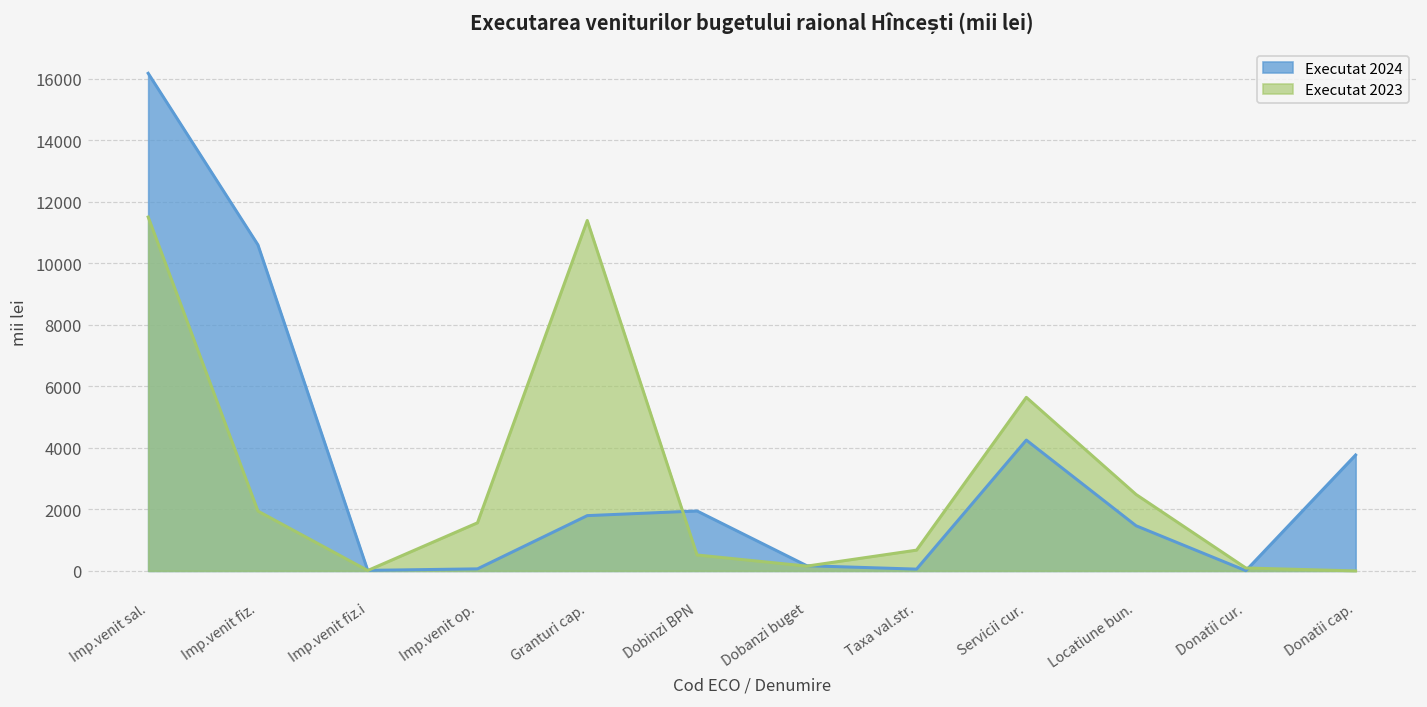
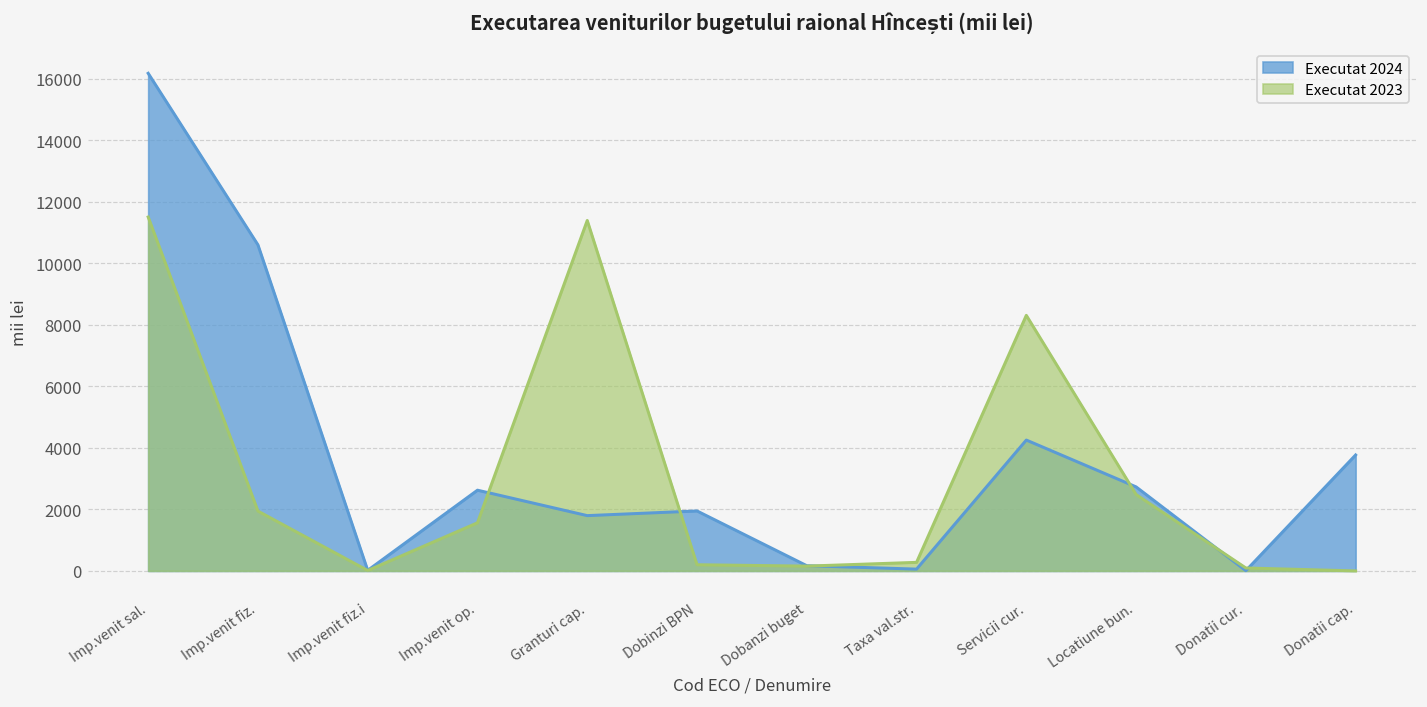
  {
    "Executat 2024": {
      "Imp.venit sal.": 16200,
      "Imp.venit fiz.": 10600,
-     "Imp.venit op.": 100,
+     "Imp.venit op.": 2600,
      "Granturi cap.": 1800,
      "Dobinzi BPN": 1900,
      "Taxa val.str.": 100,
      "Servicii cur.": 4300,
-     "Locatiune bun.": 1500,
+     "Locatiune bun.": 2700,
      "Donatii cap.": 3800
    },
    "Executat 2023": {
      "Imp.venit sal.": 11500,
      "Imp.venit fiz.": 1900,
      "Imp.venit op.": 1600,
      "Granturi cap.": 11400,
-     "Dobinzi BPN": 500,
-     "Taxa val.str.": 700,
-     "Servicii cur.": 5600,
+     "Dobinzi BPN": 200,
+     "Taxa val.str.": 300,
+     "Servicii cur.": 8300,
      "Locatiune bun.": 2500,
      "Donatii cap.": 0
    }
  }
